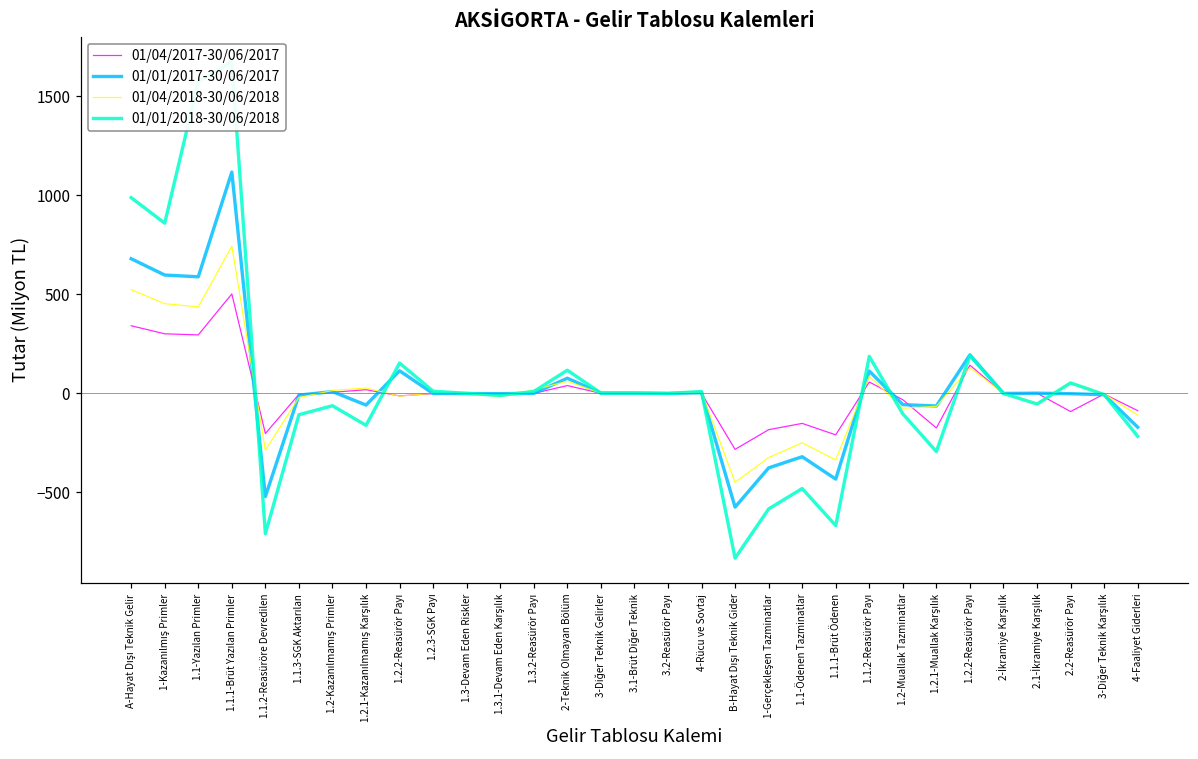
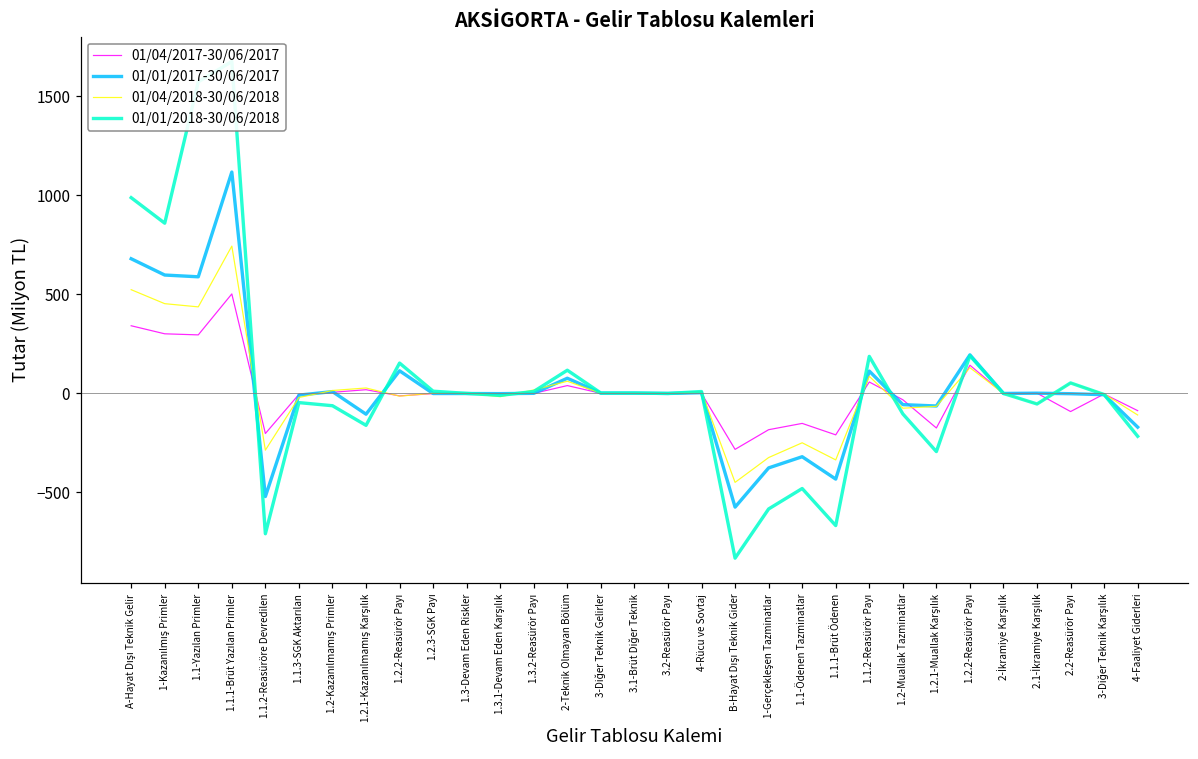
  {
    "01/04/2017-30/06/2017": {
      "A-Hayat Dışı Teknik Gelir": 340,
      "1-Kazanılmış Primler": 300,
      "1.1-Yazılan Primler": 300,
      "1.1.1-Brüt Yazılan Primler": 500,
      "1.1.2-Reasüröre Devredilen": -200,
      "2-Teknik Olmayan Bölüm": 40,
      "B-Hayat Dışı Teknik Gider": -280,
      "1-Gerçekleşen Tazminatlar": -180,
      "1.1-Ödenen Tazminatlar": -150,
      "1.1.1-Brüt Ödenen": -210,
      "1.1.2-Reasürör Payı": 60,
      "1.2-Muallak Tazminatlar": -30,
      "1.2.1-Muallak Karşılık": -170,
      "2.2-Reasürör Payı": -90,
      "4-Faaliyet Giderleri": -90
    },
    "01/01/2017-30/06/2017": {
      "A-Hayat Dışı Teknik Gelir": 680,
      "1-Kazanılmış Primler": 600,
      "1.1-Yazılan Primler": 590,
      "1.1.1-Brüt Yazılan Primler": 1120,
      "1.1.2-Reasüröre Devredilen": -520,
-     "1.2.1-Kazanılmamış Karşılık": -60,
+     "1.2.1-Kazanılmamış Karşılık": -100,
      "2-Teknik Olmayan Bölüm": 80,
      "B-Hayat Dışı Teknik Gider": -570,
      "1-Gerçekleşen Tazminatlar": -380,
      "1.1-Ödenen Tazminatlar": -320,
      "1.1.1-Brüt Ödenen": -430,
      "1.1.2-Reasürör Payı": 110,
      "1.2-Muallak Tazminatlar": -60,
      "2.2-Reasürör Payı": 0,
      "4-Faaliyet Giderleri": -170
    },
    "01/04/2018-30/06/2018": {
      "A-Hayat Dışı Teknik Gelir": 520,
      "1-Kazanılmış Primler": 450,
      "1.1-Yazılan Primler": 440,
      "1.1.1-Brüt Yazılan Primler": 740,
      "1.1.2-Reasüröre Devredilen": -290,
      "2-Teknik Olmayan Bölüm": 60,
      "B-Hayat Dışı Teknik Gider": -450,
      "1-Gerçekleşen Tazminatlar": -320,
      "1.1-Ödenen Tazminatlar": -250,
      "1.1.1-Brüt Ödenen": -340,
      "1.1.2-Reasürör Payı": 90,
      "1.2-Muallak Tazminatlar": -70,
      "4-Faaliyet Giderleri": -110
    },
    "01/01/2018-30/06/2018": {
      "A-Hayat Dışı Teknik Gelir": 990,
      "1-Kazanılmış Primler": 860,
      "1.1.2-Reasüröre Devredilen": -710,
-     "1.1.3-SGK Aktarılan": -110,
+     "1.1.3-SGK Aktarılan": -50,
      "1.2-Kazanılmamış Primler": -60,
      "1.2.1-Kazanılmamış Karşılık": -160,
      "2-Teknik Olmayan Bölüm": 120,
      "B-Hayat Dışı Teknik Gider": -830,
      "1-Gerçekleşen Tazminatlar": -580,
      "1.1-Ödenen Tazminatlar": -480,
      "1.1.1-Brüt Ödenen": -670,
      "1.1.2-Reasürör Payı": 190,
      "1.2-Muallak Tazminatlar": -100,
      "1.2.1-Muallak Karşılık": -290,
      "4-Faaliyet Giderleri": -220
    }
  }
